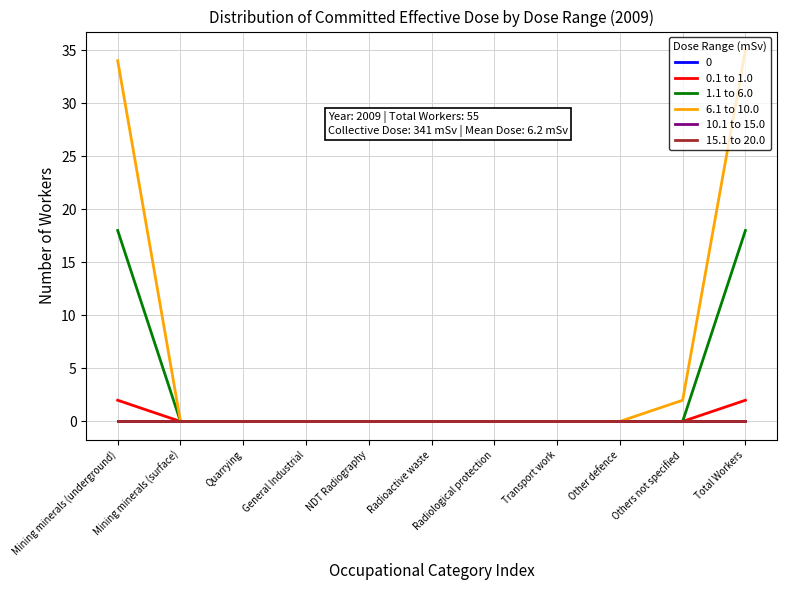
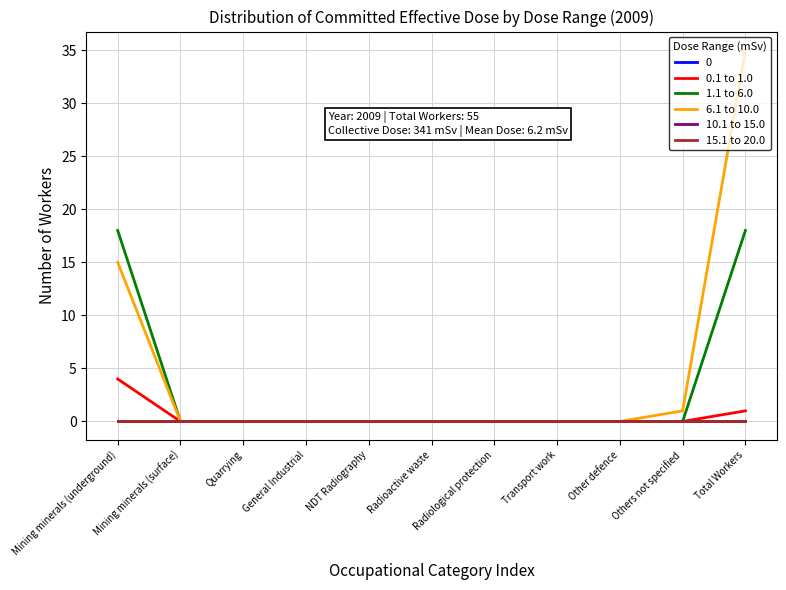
  {
    "15.1 to 20.0": {
      "Mining minerals (underground)": 0,
      "Total Workers": 0
    },
    "0.1 to 1.0": {
-     "Mining minerals (underground)": 2,
-     "Total Workers": 2
+     "Mining minerals (underground)": 4,
+     "Total Workers": 1
    },
    "1.1 to 6.0": {
      "Mining minerals (underground)": 18,
      "Total Workers": 18
    },
    "6.1 to 10.0": {
-     "Mining minerals (underground)": 34,
-     "Others not specified": 2
+     "Mining minerals (underground)": 15,
+     "Others not specified": 1
    }
  }
